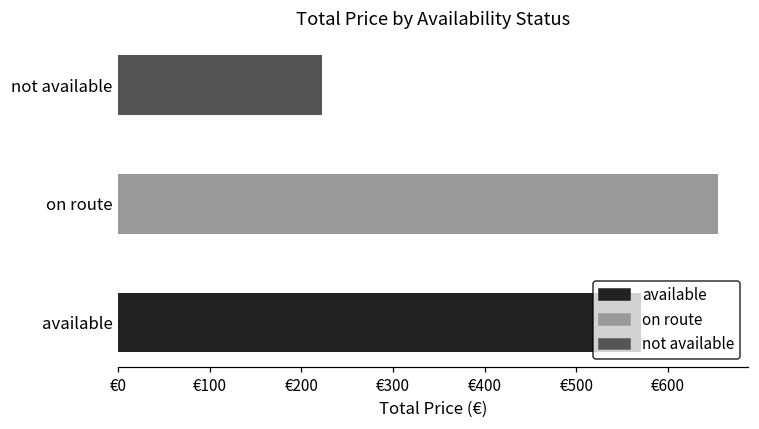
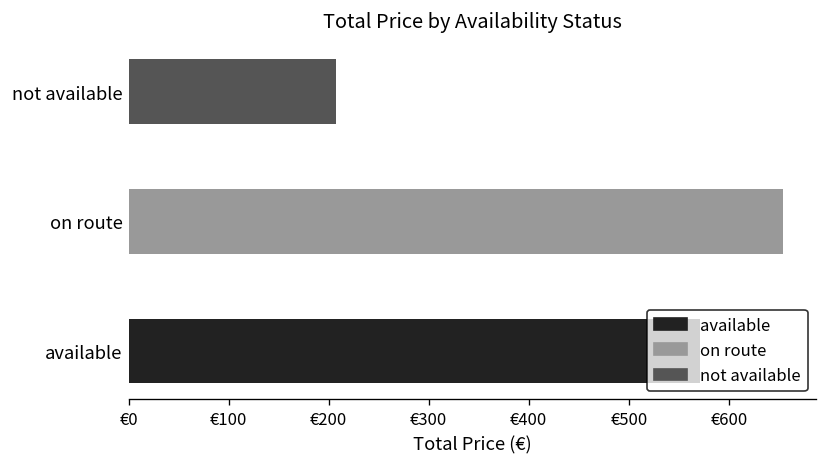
  {
-   "not available": "€220",
+   "not available": "€210",
    "on route": "€650"
  }
